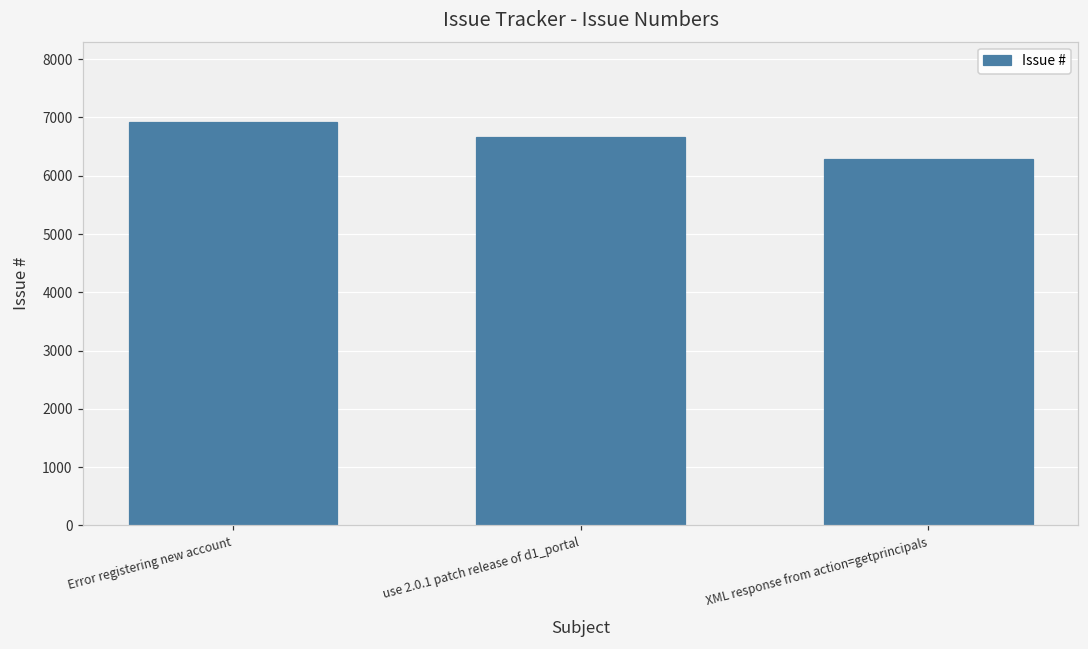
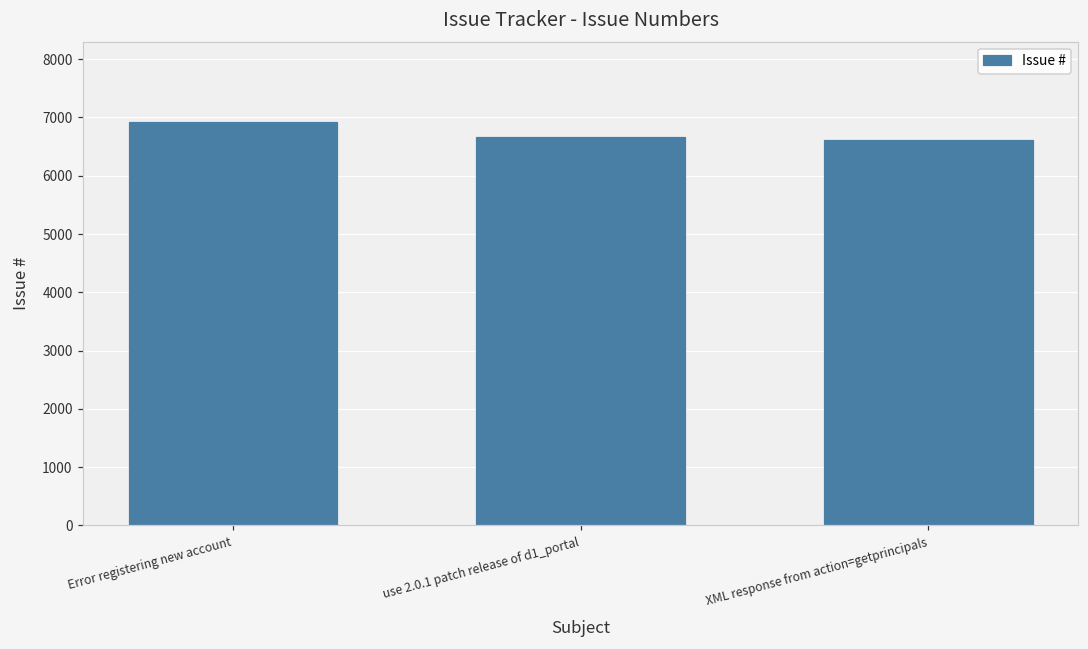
  {
    "Error registering new account": 6900,
    "use 2.0.1 patch release of d1_portal": 6700,
-   "XML response from action=getprincipals": 6300
+   "XML response from action=getprincipals": 6600
  }
